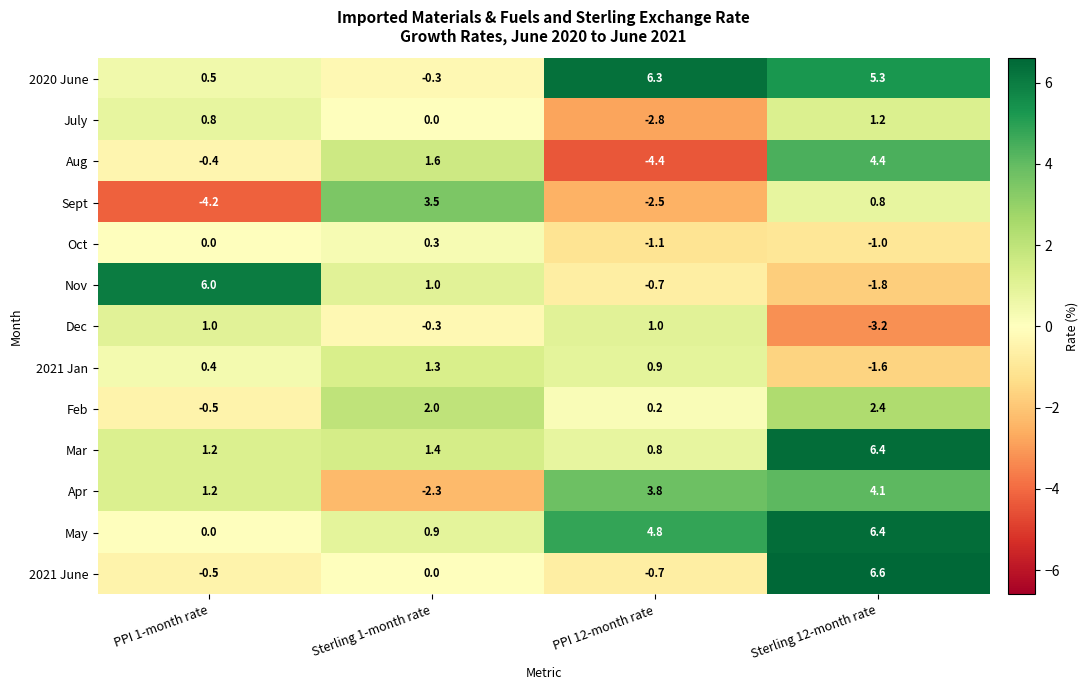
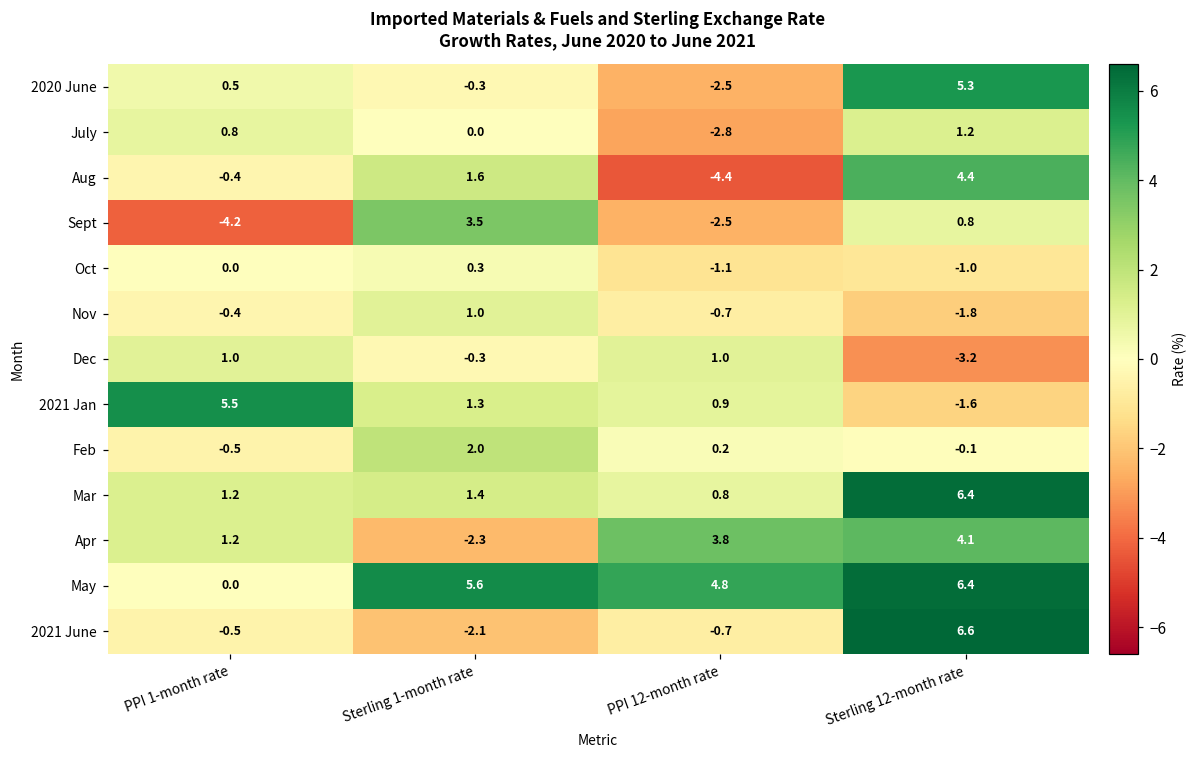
  {
    "2020 June": {
      "PPI 1-month rate": 0.5,
      "Sterling 1-month rate": -0.3,
-     "PPI 12-month rate": 6.3,
+     "PPI 12-month rate": -2.5,
      "Sterling 12-month rate": 5.3
    },
    "July": {
      "PPI 1-month rate": 0.8,
      "Sterling 1-month rate": 0.0,
      "PPI 12-month rate": -2.8,
      "Sterling 12-month rate": 1.2
    },
    "Aug": {
      "PPI 1-month rate": -0.4,
      "Sterling 1-month rate": 1.6,
      "PPI 12-month rate": -4.4,
      "Sterling 12-month rate": 4.4
    },
    "Sept": {
      "PPI 1-month rate": -4.2,
      "Sterling 1-month rate": 3.5,
      "PPI 12-month rate": -2.5,
      "Sterling 12-month rate": 0.8
    },
    "Oct": {
      "PPI 1-month rate": 0.0,
      "Sterling 1-month rate": 0.3,
      "PPI 12-month rate": -1.1,
      "Sterling 12-month rate": -1.0
    },
    "Nov": {
-     "PPI 1-month rate": 6.0,
+     "PPI 1-month rate": -0.4,
      "Sterling 1-month rate": 1.0,
      "PPI 12-month rate": -0.7,
      "Sterling 12-month rate": -1.8
    },
    "Dec": {
      "PPI 1-month rate": 1.0,
      "Sterling 1-month rate": -0.3,
      "PPI 12-month rate": 1.0,
      "Sterling 12-month rate": -3.2
    },
    "2021 Jan": {
-     "PPI 1-month rate": 0.4,
+     "PPI 1-month rate": 5.5,
      "Sterling 1-month rate": 1.3,
      "PPI 12-month rate": 0.9,
      "Sterling 12-month rate": -1.6
    },
    "Feb": {
      "PPI 1-month rate": -0.5,
      "Sterling 1-month rate": 2.0,
      "PPI 12-month rate": 0.2,
-     "Sterling 12-month rate": 2.4
+     "Sterling 12-month rate": -0.1
    },
    "Mar": {
      "PPI 1-month rate": 1.2,
      "Sterling 1-month rate": 1.4,
      "PPI 12-month rate": 0.8,
      "Sterling 12-month rate": 6.4
    },
    "Apr": {
      "PPI 1-month rate": 1.2,
      "Sterling 1-month rate": -2.3,
      "PPI 12-month rate": 3.8,
      "Sterling 12-month rate": 4.1
    },
    "May": {
      "PPI 1-month rate": 0.0,
-     "Sterling 1-month rate": 0.9,
+     "Sterling 1-month rate": 5.6,
      "PPI 12-month rate": 4.8,
      "Sterling 12-month rate": 6.4
    },
    "2021 June": {
      "PPI 1-month rate": -0.5,
-     "Sterling 1-month rate": 0.0,
+     "Sterling 1-month rate": -2.1,
      "PPI 12-month rate": -0.7,
      "Sterling 12-month rate": 6.6
    }
  }
